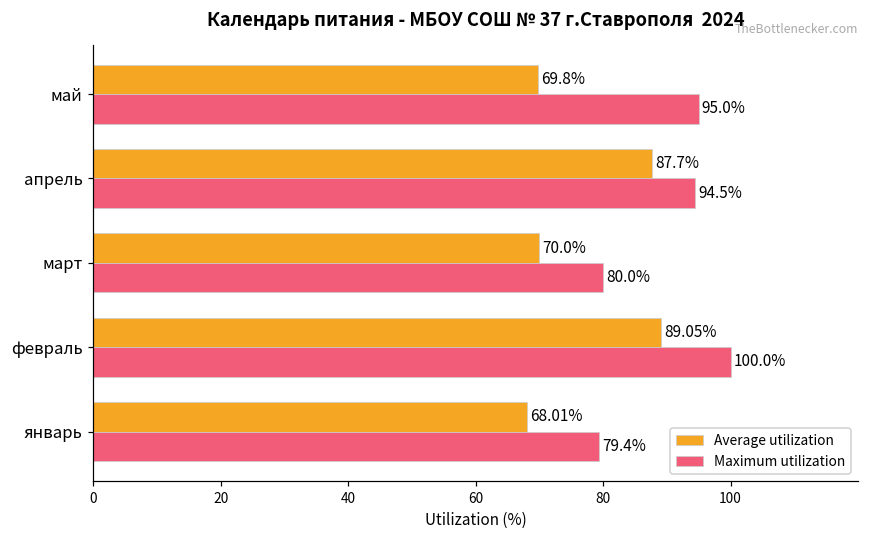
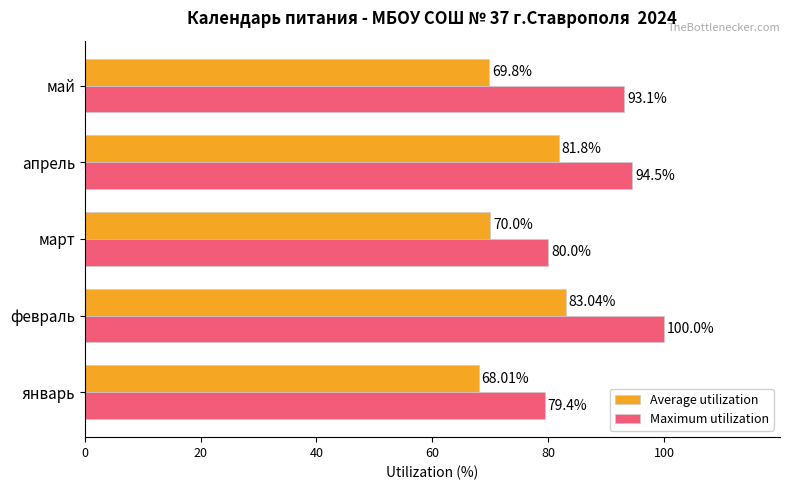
  {
    "Average utilization": {
      "май": "69.8%",
-     "апрель": "87.7%",
+     "апрель": "81.8%",
      "март": "70.0%",
-     "февраль": "89.05%",
+     "февраль": "83.04%",
      "январь": "68.01%"
    },
    "Maximum utilization": {
-     "май": "95.0%",
+     "май": "93.1%",
      "апрель": "94.5%",
      "март": "80.0%",
      "февраль": "100.0%",
      "январь": "79.4%"
    }
  }
